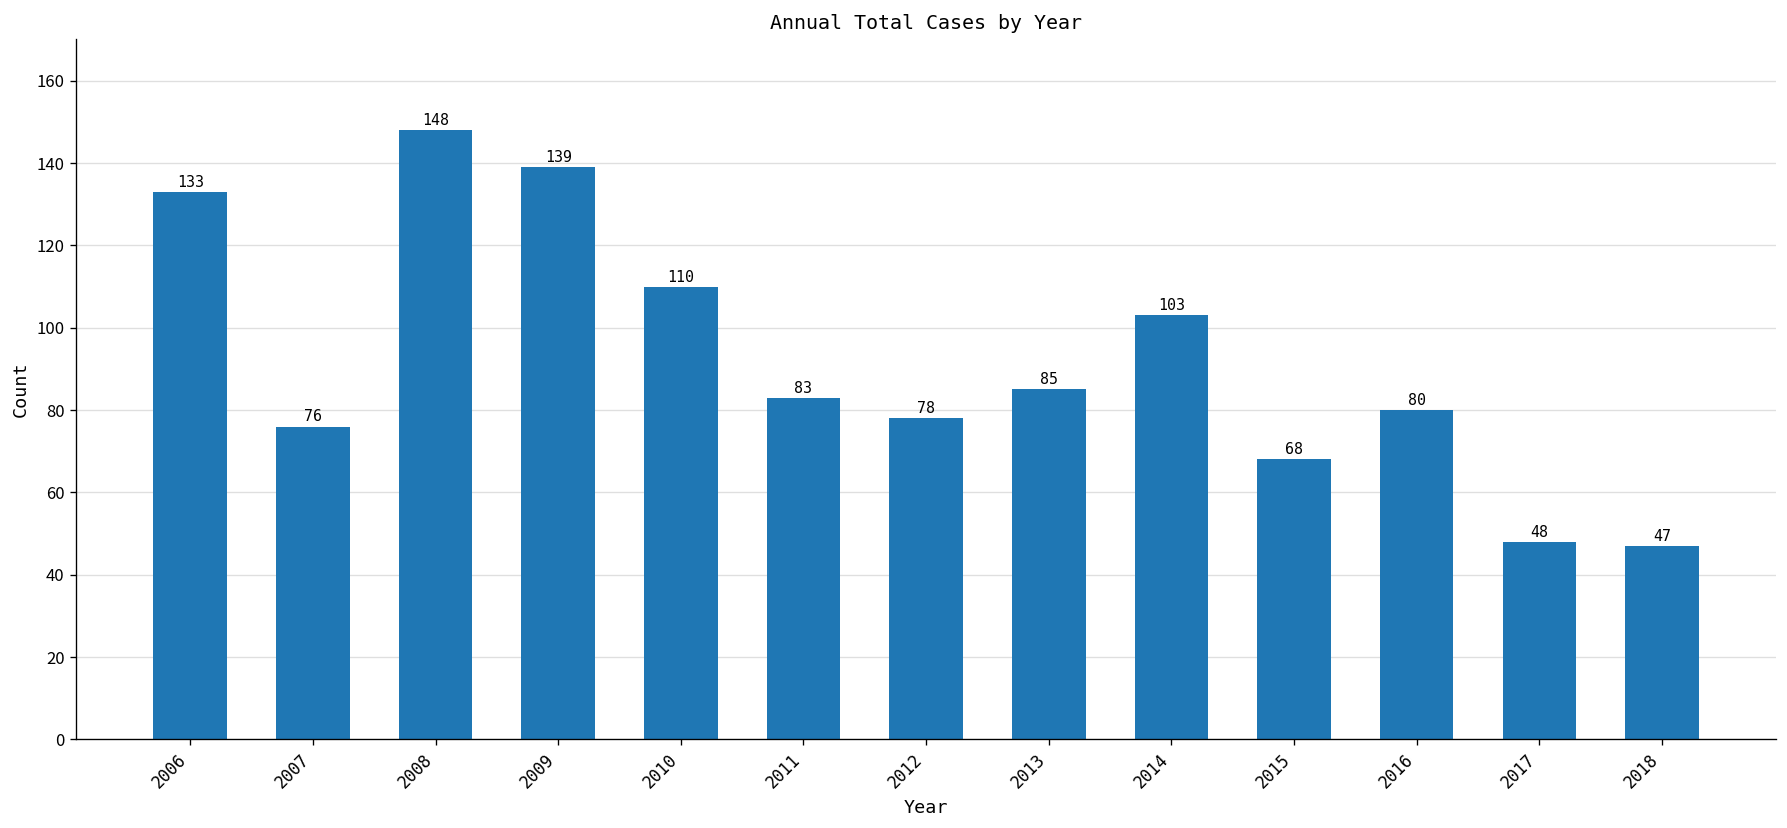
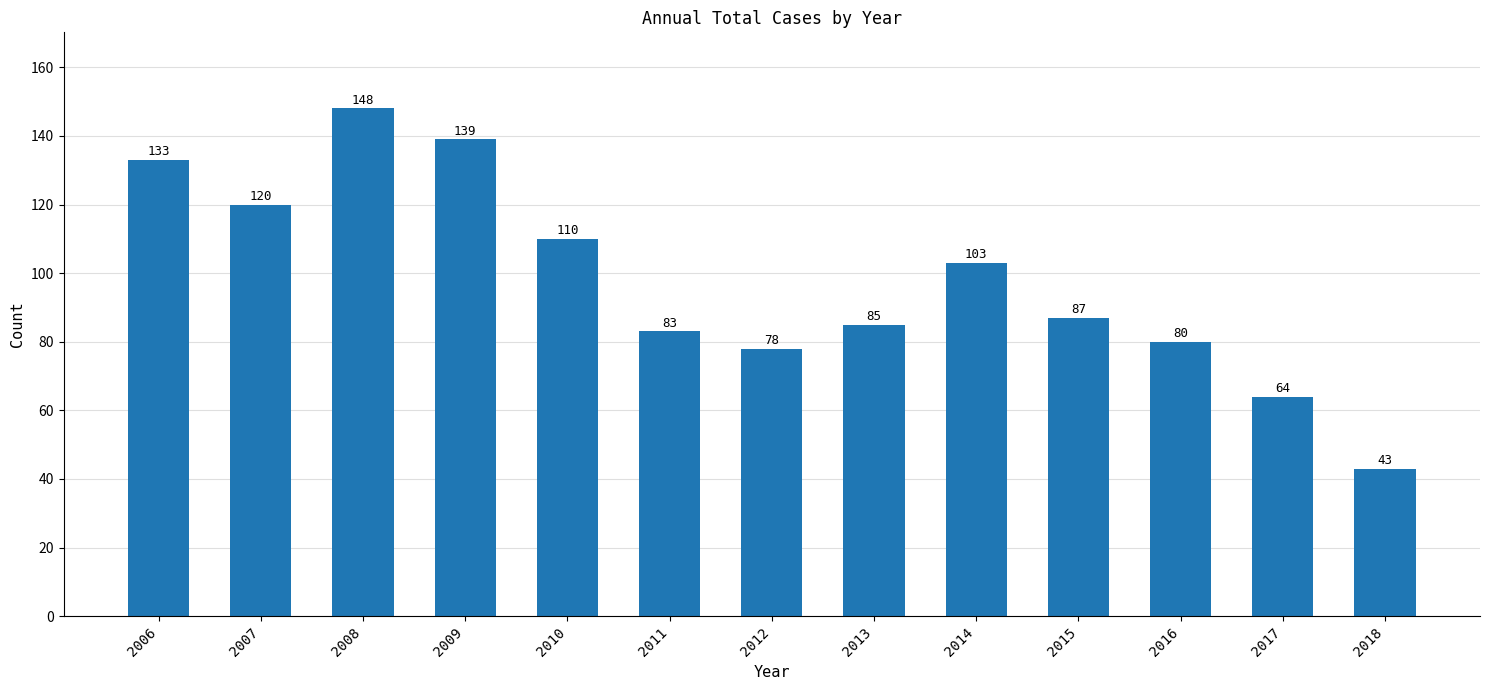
  {
    "2006": 133,
-   "2007": 76,
+   "2007": 120,
    "2008": 148,
    "2009": 139,
    "2010": 110,
    "2011": 83,
    "2012": 78,
    "2013": 85,
    "2014": 103,
-   "2015": 68,
+   "2015": 87,
    "2016": 80,
-   "2017": 48,
-   "2018": 47
+   "2017": 64,
+   "2018": 43
  }
